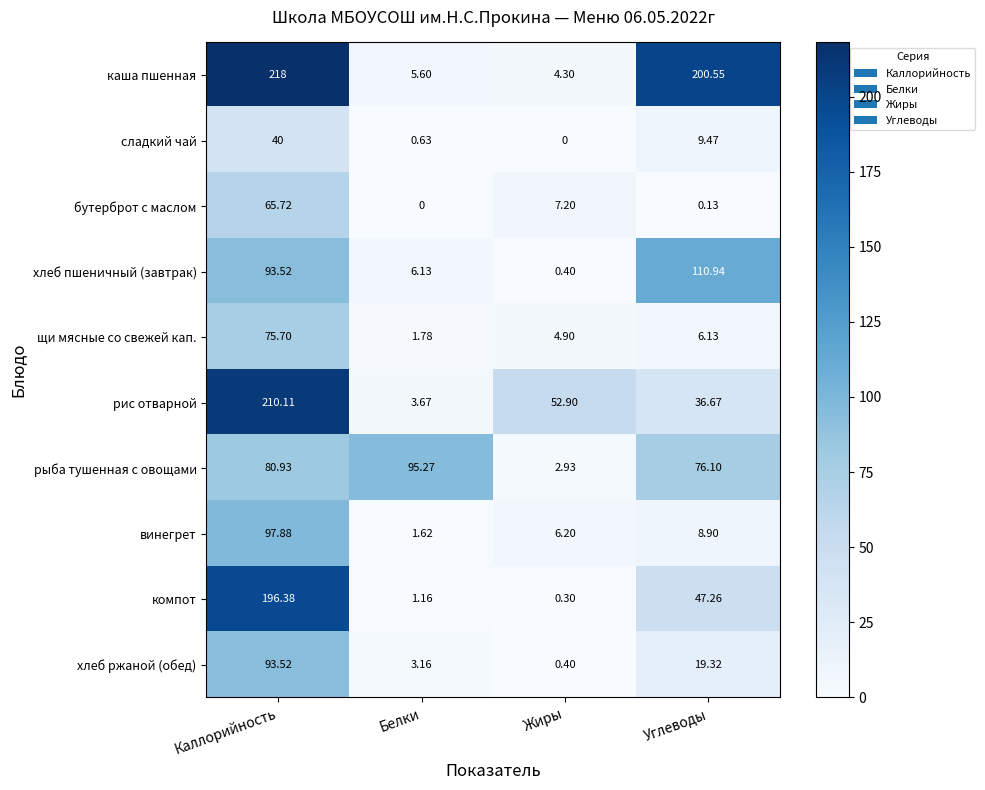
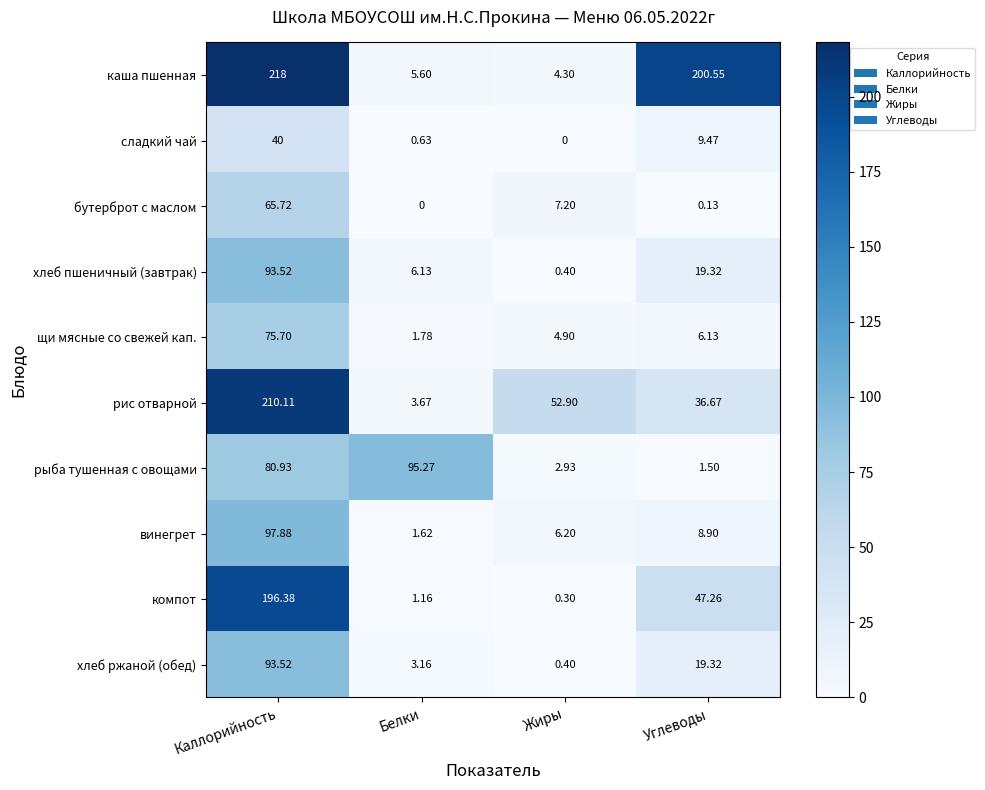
  {
    "каша пшенная": {
      "Каллорийность": 218,
      "Белки": 5.60,
      "Жиры": 4.30,
      "Углеводы": 200.55
    },
    "сладкий чай": {
      "Каллорийность": 40,
      "Белки": 0.63,
      "Жиры": 0,
      "Углеводы": 9.47
    },
    "бутерброт с маслом": {
      "Каллорийность": 65.72,
      "Белки": 0,
      "Жиры": 7.20,
      "Углеводы": 0.13
    },
    "хлеб пшеничный (завтрак)": {
      "Каллорийность": 93.52,
      "Белки": 6.13,
      "Жиры": 0.40,
-     "Углеводы": 110.94
+     "Углеводы": 19.32
    },
    "щи мясные со свежей кап.": {
      "Каллорийность": 75.70,
      "Белки": 1.78,
      "Жиры": 4.90,
      "Углеводы": 6.13
    },
    "рис отварной": {
      "Каллорийность": 210.11,
      "Белки": 3.67,
      "Жиры": 52.90,
      "Углеводы": 36.67
    },
    "рыба тушенная с овощами": {
      "Каллорийность": 80.93,
      "Белки": 95.27,
      "Жиры": 2.93,
-     "Углеводы": 76.10
+     "Углеводы": 1.50
    },
    "винегрет": {
      "Каллорийность": 97.88,
      "Белки": 1.62,
      "Жиры": 6.20,
      "Углеводы": 8.90
    },
    "компот": {
      "Каллорийность": 196.38,
      "Белки": 1.16,
      "Жиры": 0.30,
      "Углеводы": 47.26
    },
    "хлеб ржаной (обед)": {
      "Каллорийность": 93.52,
      "Белки": 3.16,
      "Жиры": 0.40,
      "Углеводы": 19.32
    }
  }
